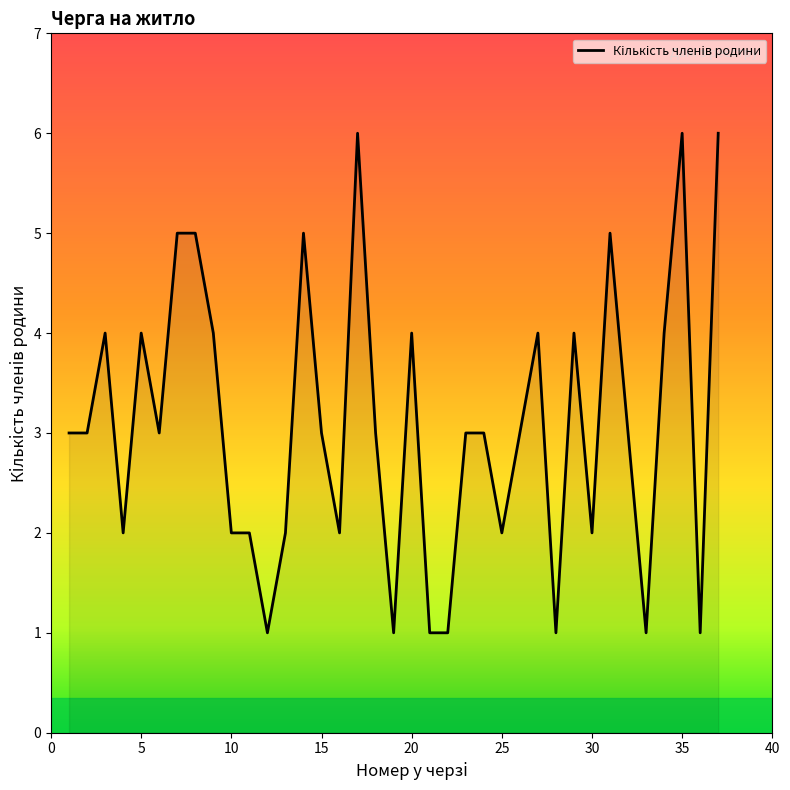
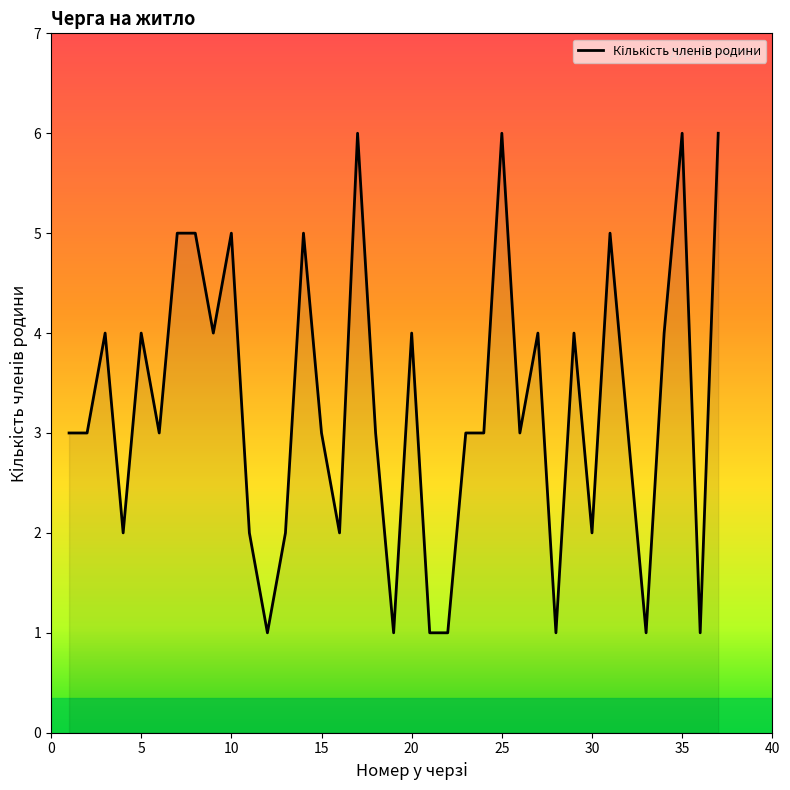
  {
    "5": 4,
-   "10": 2,
+   "10": 5,
    "15": 3,
    "20": 4,
-   "25": 2,
+   "25": 6,
    "30": 2,
    "35": 6
  }
